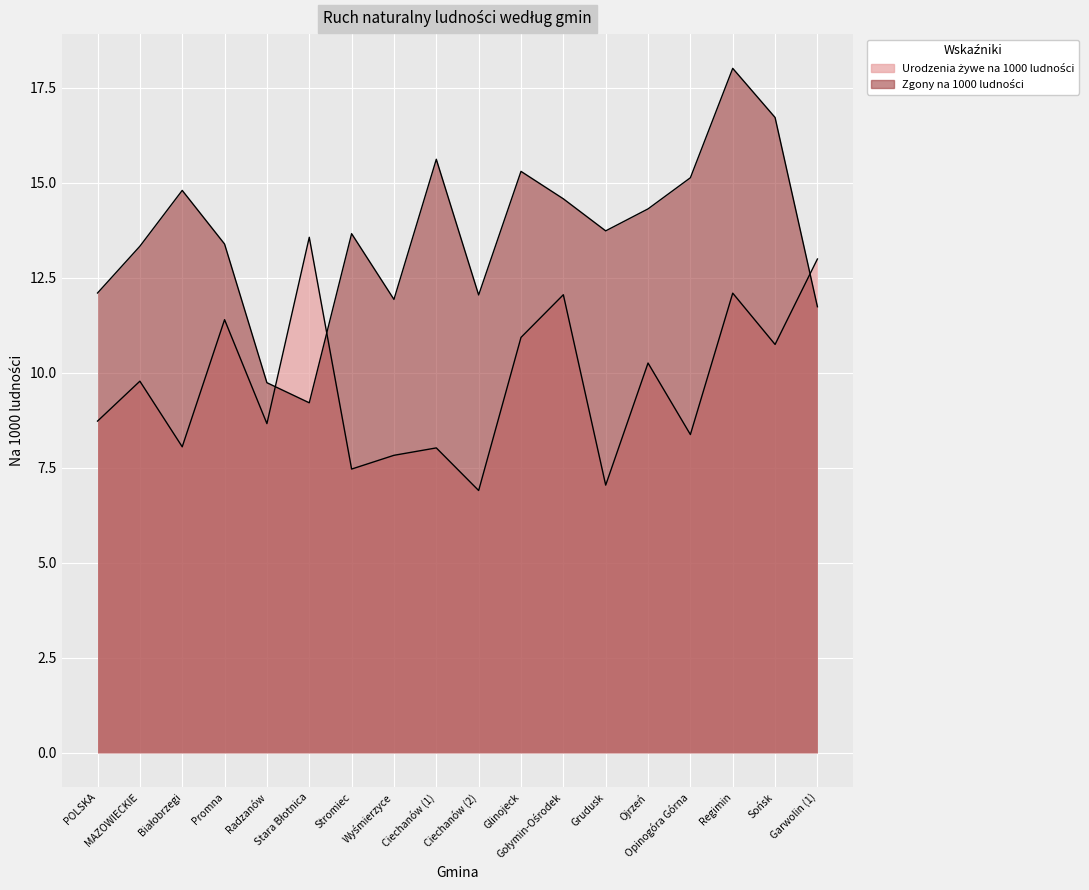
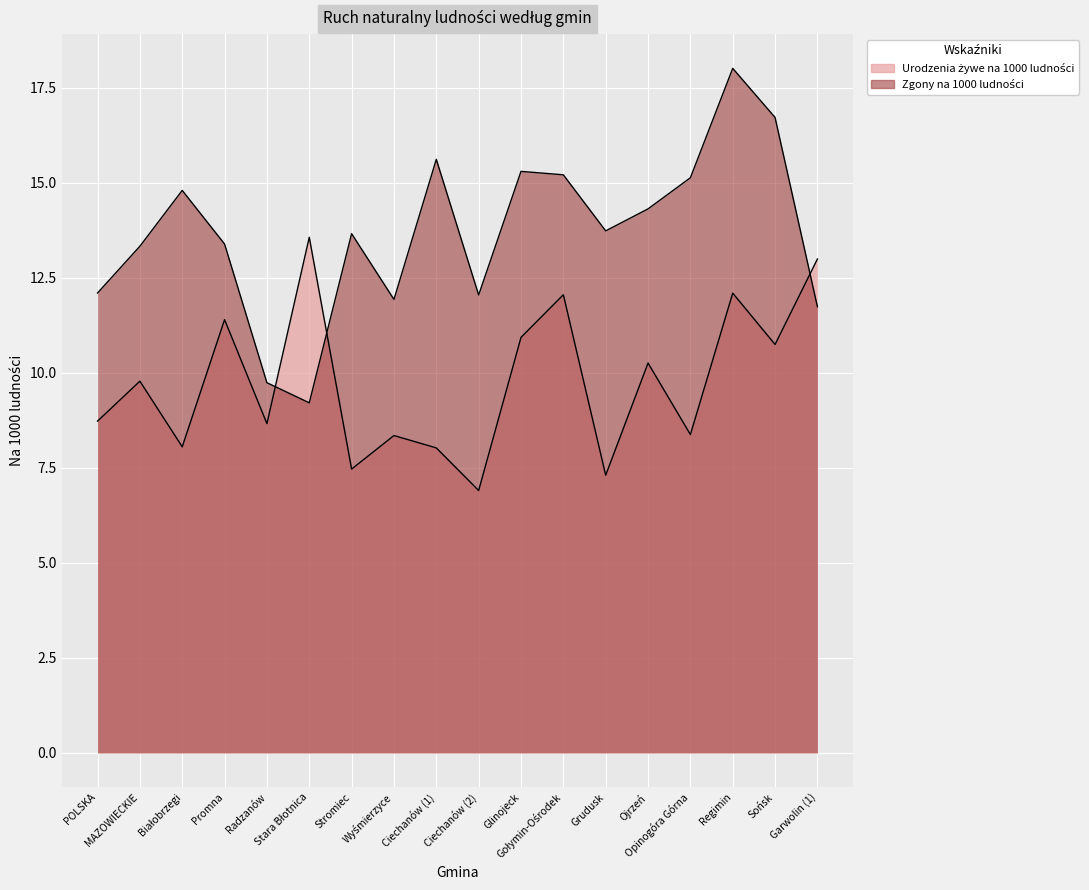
  {
    "Urodzenia żywe na 1000 ludności": {
      "POLSKA": 8.7,
      "MAZOWIECKIE": 9.8,
      "Białobrzegi": 8.1,
      "Promna": 11.4,
      "Radzanów": 8.7,
      "Stara Błotnica": 13.6,
      "Stromiec": 7.5,
-     "Wyśmierzyce": 7.8,
+     "Wyśmierzyce": 8.4,
      "Ciechanów (1)": 8.0,
      "Ciechanów (2)": 6.9,
      "Glinojeck": 10.9,
      "Gołymin-Ośrodek": 12.1,
-     "Grudusk": 7.0,
+     "Grudusk": 7.3,
      "Ojrzeń": 10.3,
      "Opinogóra Górna": 8.4,
      "Regimin": 12.1,
      "Sońsk": 10.7,
      "Garwolin (1)": 13.0
    },
    "Zgony na 1000 ludności": {
      "POLSKA": 12.1,
      "MAZOWIECKIE": 13.3,
      "Białobrzegi": 14.8,
      "Promna": 13.4,
      "Radzanów": 9.7,
      "Stara Błotnica": 9.2,
      "Stromiec": 13.7,
      "Wyśmierzyce": 11.9,
      "Ciechanów (1)": 15.6,
      "Ciechanów (2)": 12.0,
      "Glinojeck": 15.3,
-     "Gołymin-Ośrodek": 14.6,
+     "Gołymin-Ośrodek": 15.2,
      "Grudusk": 13.7,
      "Ojrzeń": 14.3,
      "Opinogóra Górna": 15.1,
      "Regimin": 18.0,
      "Sońsk": 16.7,
      "Garwolin (1)": 11.7
    }
  }
